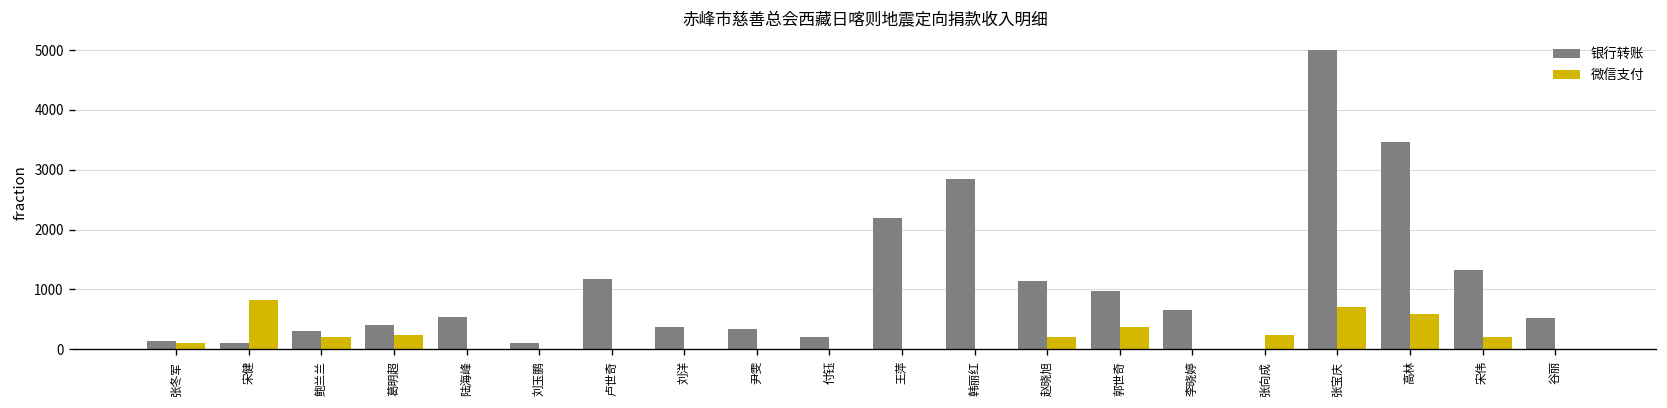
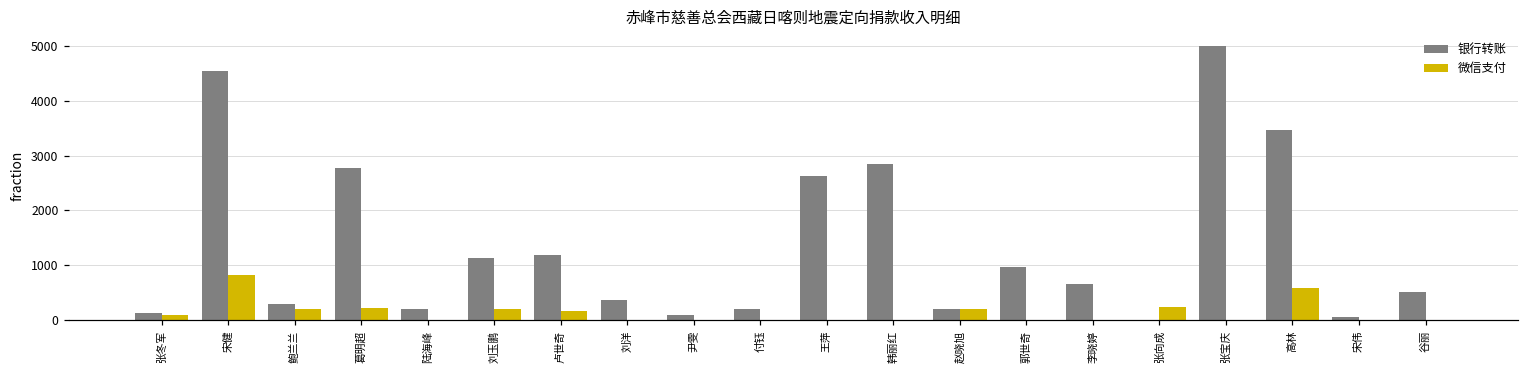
  {
    "银行转账": {
      "张冬军": 100,
-     "宋健": 100,
+     "宋健": 4600,
      "鲍兰兰": 300,
-     "葛明超": 400,
-     "陆海峰": 500,
-     "刘玉鹏": 100,
+     "葛明超": 2800,
+     "陆海峰": 200,
+     "刘玉鹏": 1100,
      "卢世奇": 1200,
      "刘洋": 400,
-     "尹雯": 300,
+     "尹雯": 100,
      "付钰": 200,
-     "王萍": 2200,
+     "王萍": 2600,
      "韩丽红": 2900,
-     "赵晓旭": 1100,
+     "赵晓旭": 200,
      "郭世奇": 1000,
      "李晓婷": 700,
      "张宝庆": 5000,
      "高林": 3500,
-     "宋伟": 1300,
+     "宋伟": 100,
      "谷丽": 500
    },
    "微信支付": {
      "张冬军": 100,
      "宋健": 800,
      "鲍兰兰": 200,
      "葛明超": 200,
      "陆海峰": 0,
-     "刘玉鹏": 0,
-     "卢世奇": 0,
+     "刘玉鹏": 200,
+     "卢世奇": 200,
      "刘洋": 0,
      "尹雯": 0,
      "付钰": 0,
      "王萍": 0,
      "韩丽红": 0,
      "赵晓旭": 200,
-     "郭世奇": 400,
+     "郭世奇": 0,
      "李晓婷": 0,
      "张向成": 200,
-     "张宝庆": 700,
+     "张宝庆": 0,
      "高林": 600,
-     "宋伟": 200,
+     "宋伟": 0,
      "谷丽": 0
    }
  }
